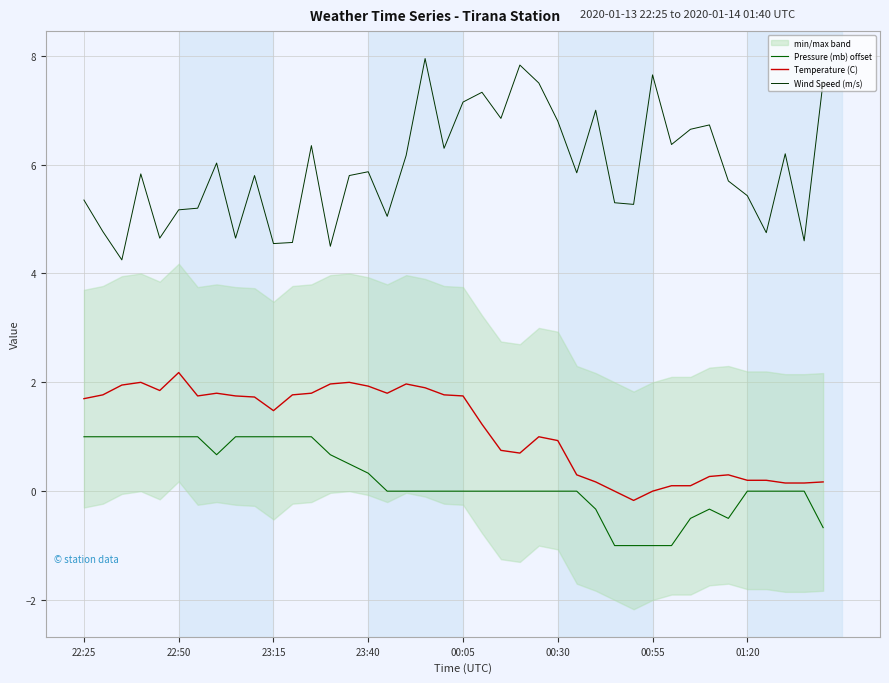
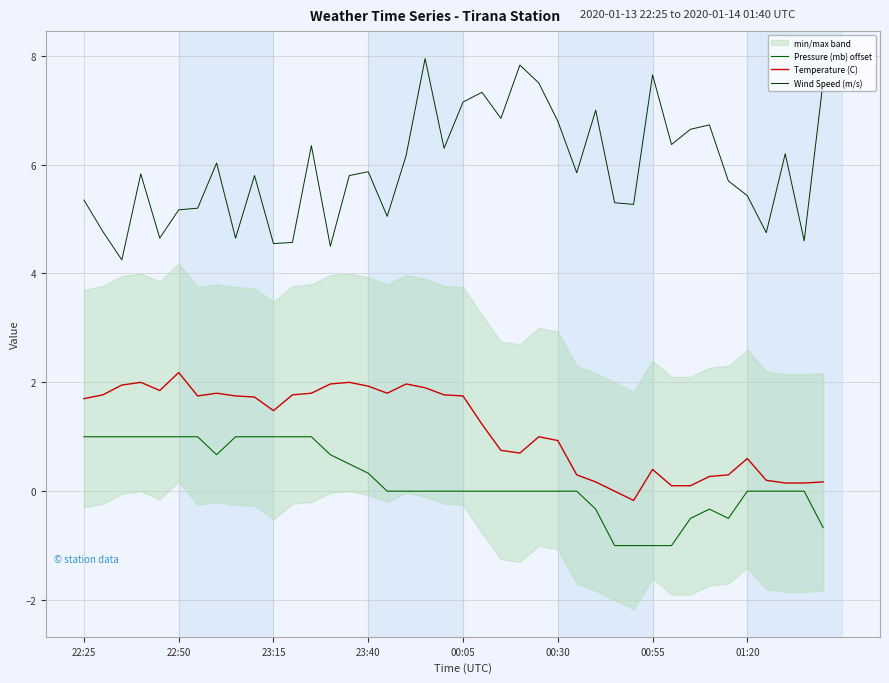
  {
    "Temperature (C)": {
      "22:25": 1.7,
      "22:50": 2.2,
      "23:15": 1.5,
      "23:40": 1.9,
      "00:05": 1.8,
      "00:30": 0.9,
-     "00:55": 0.0,
-     "01:20": 0.2
+     "00:55": 0.4,
+     "01:20": 0.6
    }
  }
